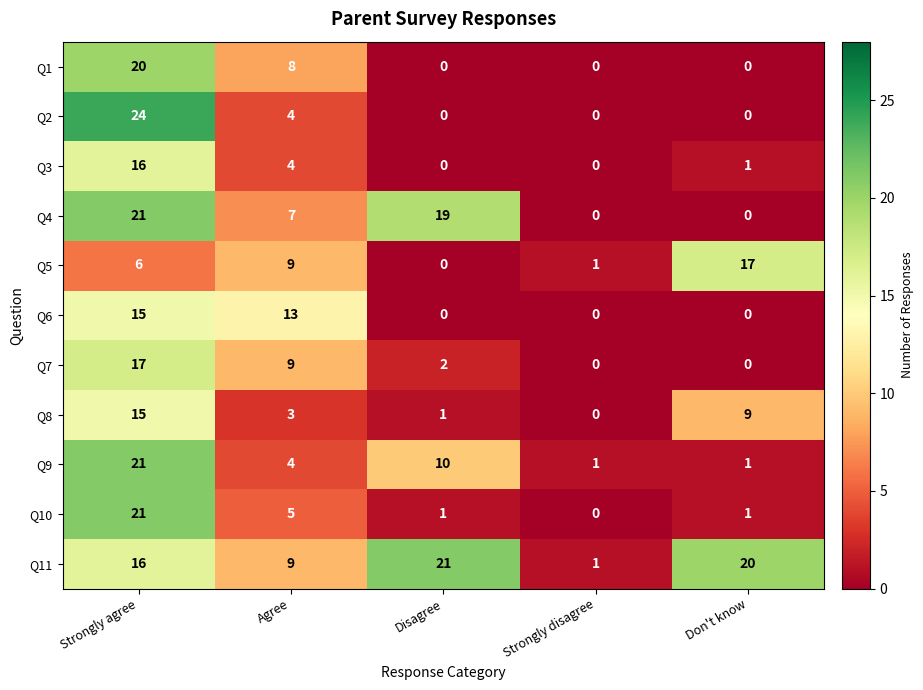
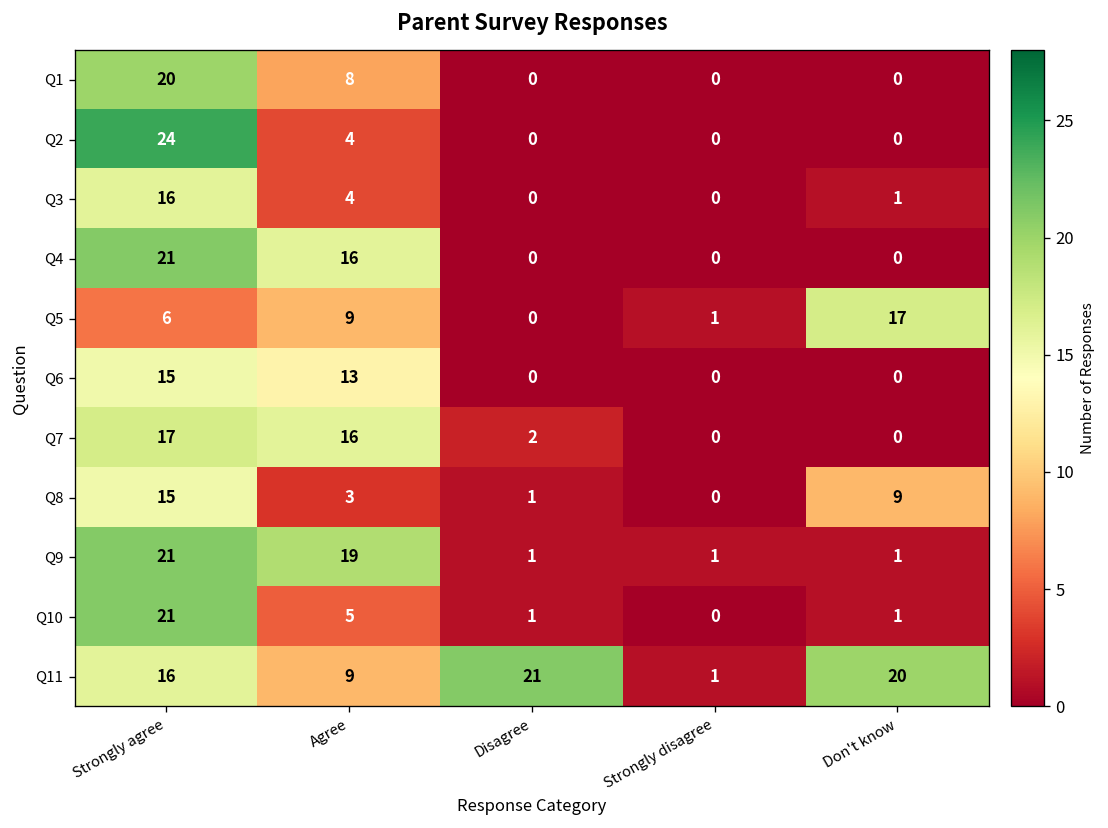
  {
    "Q1": {
      "Strongly agree": 20,
      "Agree": 8,
      "Disagree": 0,
      "Strongly disagree": 0,
      "Don't know": 0
    },
    "Q2": {
      "Strongly agree": 24,
      "Agree": 4,
      "Disagree": 0,
      "Strongly disagree": 0,
      "Don't know": 0
    },
    "Q3": {
      "Strongly agree": 16,
      "Agree": 4,
      "Disagree": 0,
      "Strongly disagree": 0,
      "Don't know": 1
    },
    "Q4": {
      "Strongly agree": 21,
-     "Agree": 7,
-     "Disagree": 19,
+     "Agree": 16,
+     "Disagree": 0,
      "Strongly disagree": 0,
      "Don't know": 0
    },
    "Q5": {
      "Strongly agree": 6,
      "Agree": 9,
      "Disagree": 0,
      "Strongly disagree": 1,
      "Don't know": 17
    },
    "Q6": {
      "Strongly agree": 15,
      "Agree": 13,
      "Disagree": 0,
      "Strongly disagree": 0,
      "Don't know": 0
    },
    "Q7": {
      "Strongly agree": 17,
-     "Agree": 9,
+     "Agree": 16,
      "Disagree": 2,
      "Strongly disagree": 0,
      "Don't know": 0
    },
    "Q8": {
      "Strongly agree": 15,
      "Agree": 3,
      "Disagree": 1,
      "Strongly disagree": 0,
      "Don't know": 9
    },
    "Q9": {
      "Strongly agree": 21,
-     "Agree": 4,
-     "Disagree": 10,
+     "Agree": 19,
+     "Disagree": 1,
      "Strongly disagree": 1,
      "Don't know": 1
    },
    "Q10": {
      "Strongly agree": 21,
      "Agree": 5,
      "Disagree": 1,
      "Strongly disagree": 0,
      "Don't know": 1
    },
    "Q11": {
      "Strongly agree": 16,
      "Agree": 9,
      "Disagree": 21,
      "Strongly disagree": 1,
      "Don't know": 20
    }
  }
